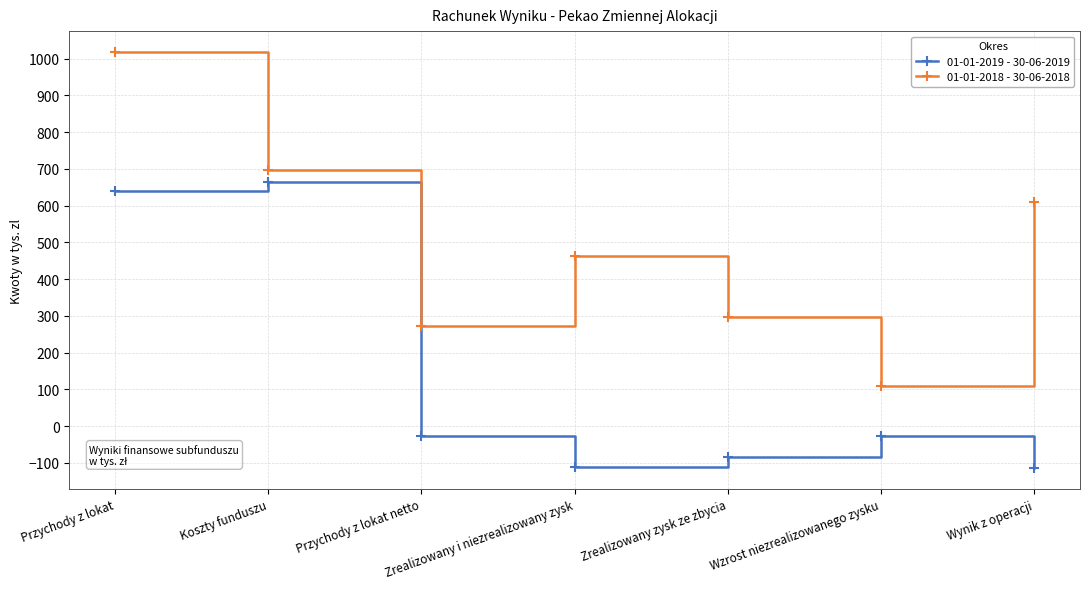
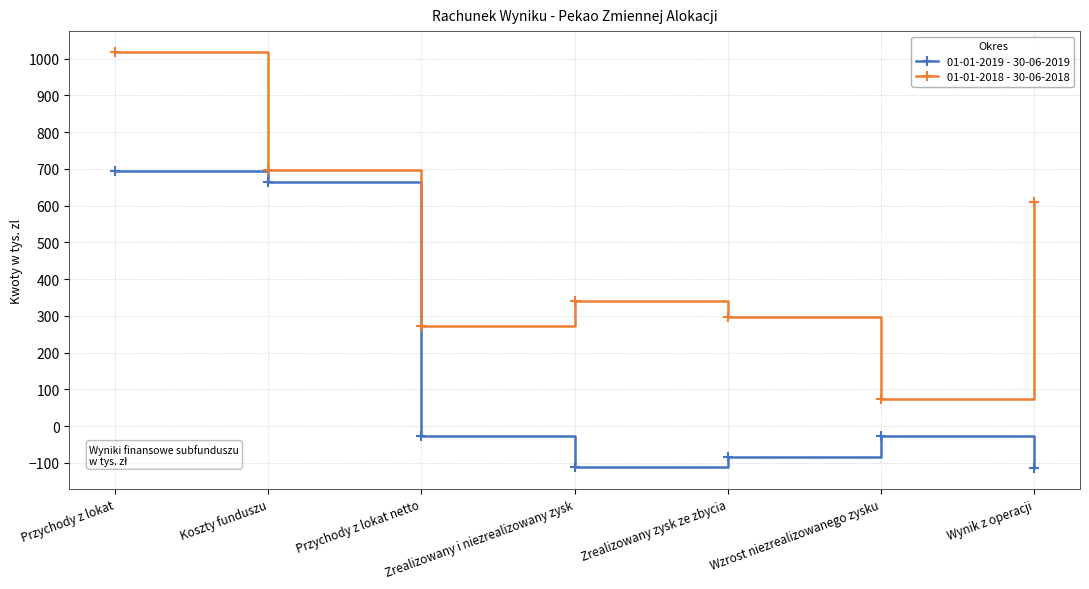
  {
    "01-01-2019 - 30-06-2019": {
-     "Przychody z lokat": 640,
+     "Przychody z lokat": 690,
      "Koszty funduszu": 670,
      "Przychody z lokat netto": -30,
      "Zrealizowany i niezrealizowany zysk": -110,
      "Zrealizowany zysk ze zbycia": -90,
      "Wzrost niezrealizowanego zysku": -30,
      "Wynik z operacji": -120
    },
    "01-01-2018 - 30-06-2018": {
      "Przychody z lokat": 1020,
      "Koszty funduszu": 700,
      "Przychody z lokat netto": 270,
-     "Zrealizowany i niezrealizowany zysk": 460,
+     "Zrealizowany i niezrealizowany zysk": 340,
      "Zrealizowany zysk ze zbycia": 300,
-     "Wzrost niezrealizowanego zysku": 110,
+     "Wzrost niezrealizowanego zysku": 70,
      "Wynik z operacji": 610
    }
  }
